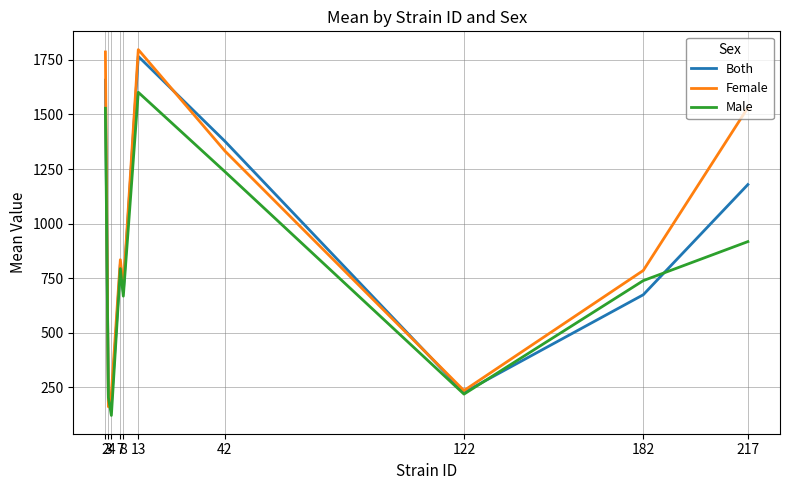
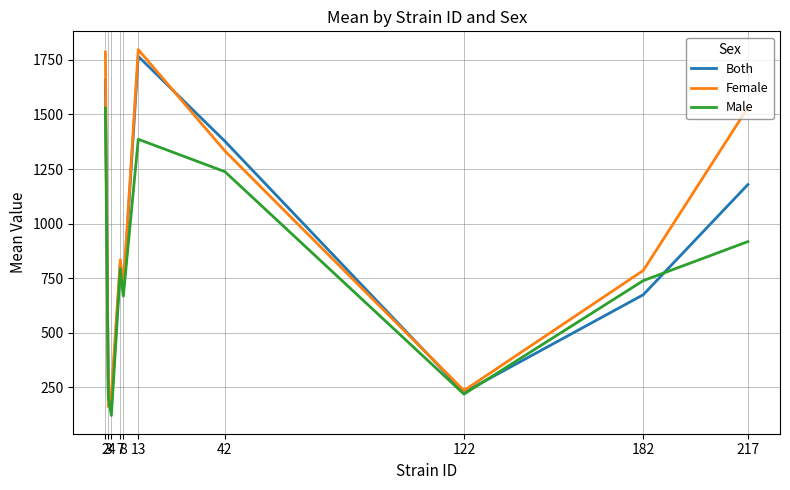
  {
    "Both": {
      "13": 1770,
      "42": 1380,
      "182": 670,
      "217": 1180
    },
    "Female": {
      "13": 1800,
      "42": 1330,
      "182": 790
    },
    "Male": {
-     "13": 1600,
+     "13": 1390,
      "42": 1240,
      "182": 740,
      "217": 920
    }
  }
